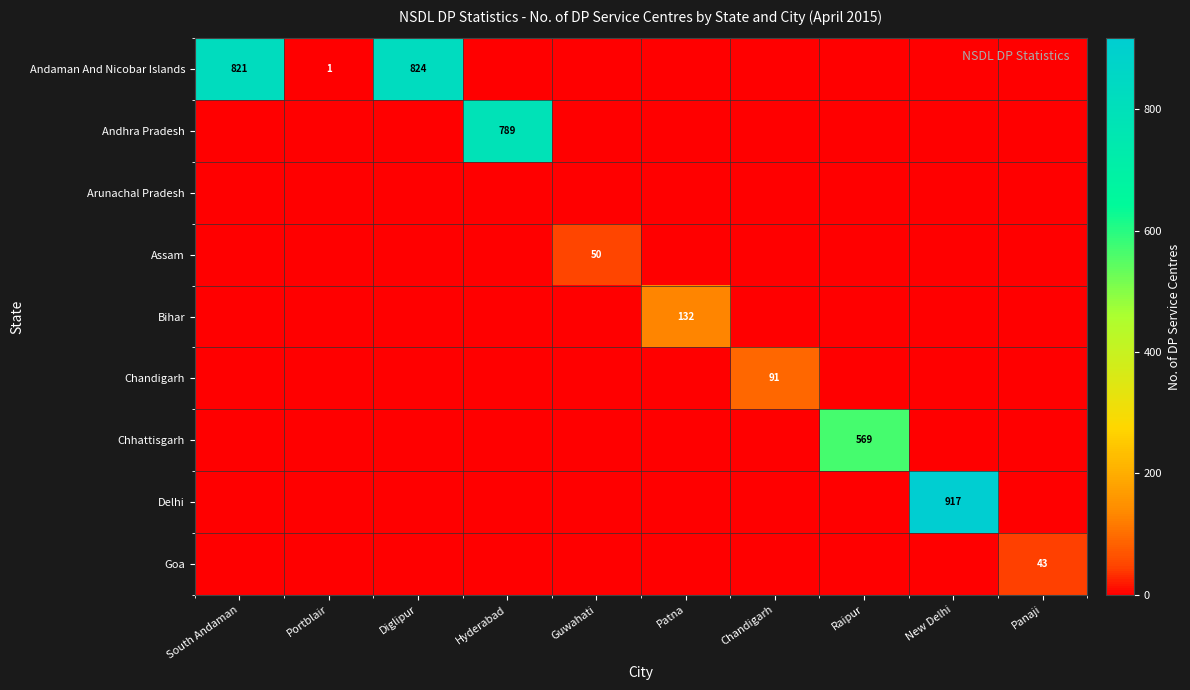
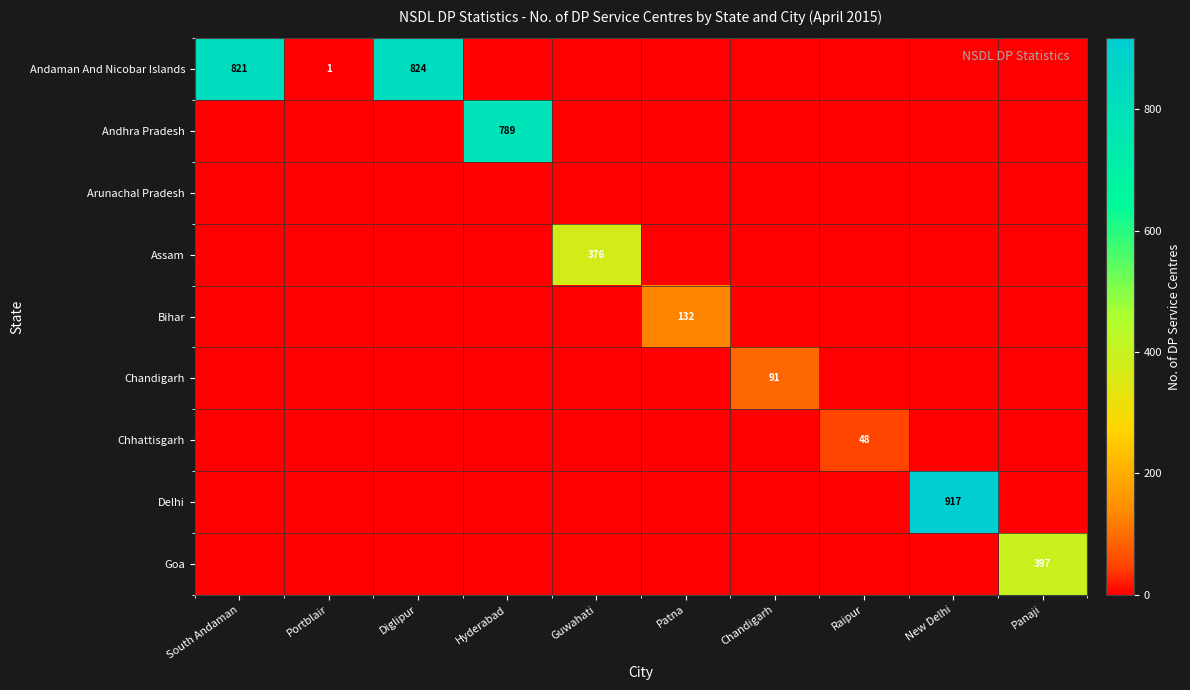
  {
    "Andaman And Nicobar Islands": {
      "South Andaman": 821,
      "Portblair": 1,
      "Diglipur": 824
    },
    "Andhra Pradesh": {
      "Hyderabad": 789
    },
    "Assam": {
-     "Guwahati": 50
+     "Guwahati": 376
    },
    "Bihar": {
      "Patna": 132
    },
    "Chandigarh": {
      "Chandigarh": 91
    },
    "Chhattisgarh": {
-     "Raipur": 569
+     "Raipur": 48
    },
    "Delhi": {
      "New Delhi": 917
    },
    "Goa": {
-     "Panaji": 43
+     "Panaji": 397
    }
  }
